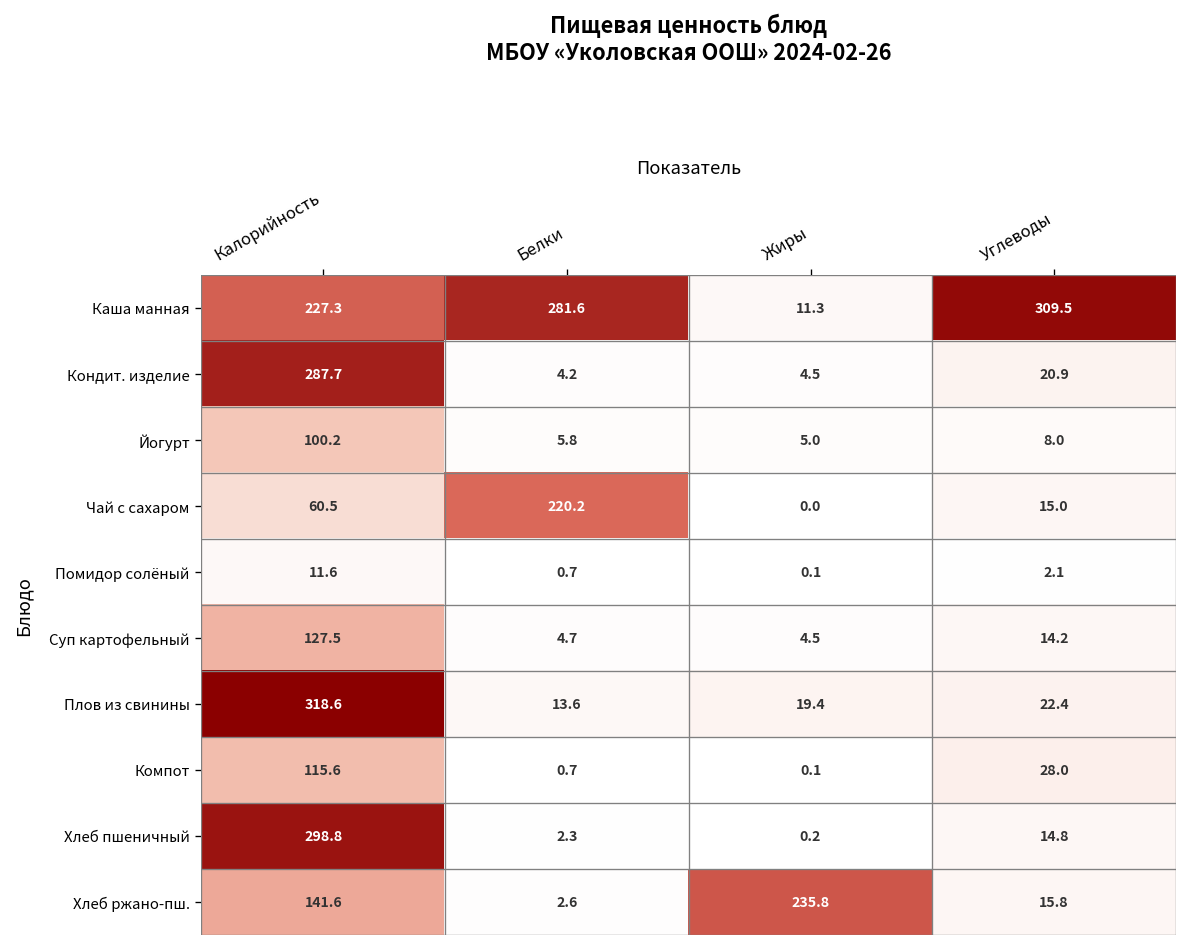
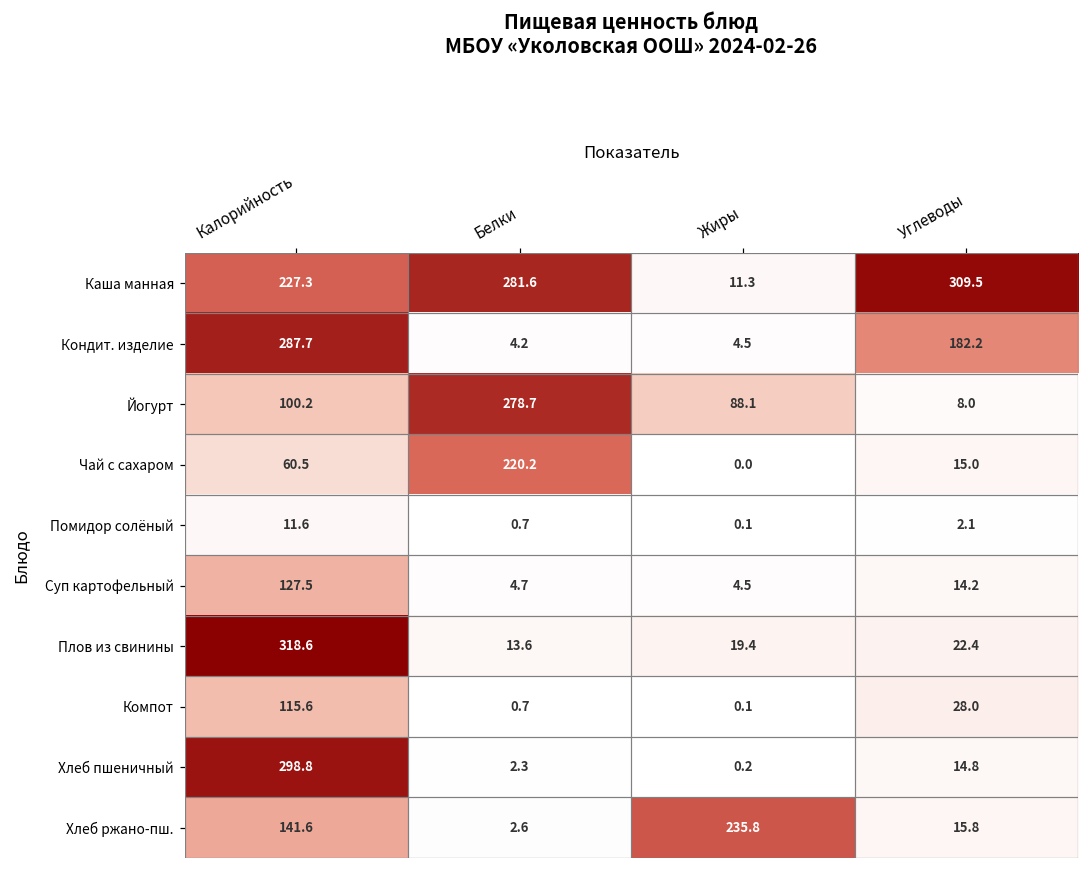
  {
    "Каша манная": {
      "Калорийность": 227.3,
      "Белки": 281.6,
      "Жиры": 11.3,
      "Углеводы": 309.5
    },
    "Кондит. изделие": {
      "Калорийность": 287.7,
      "Белки": 4.2,
      "Жиры": 4.5,
-     "Углеводы": 20.9
+     "Углеводы": 182.2
    },
    "Йогурт": {
      "Калорийность": 100.2,
-     "Белки": 5.8,
-     "Жиры": 5.0,
+     "Белки": 278.7,
+     "Жиры": 88.1,
      "Углеводы": 8.0
    },
    "Чай с сахаром": {
      "Калорийность": 60.5,
      "Белки": 220.2,
      "Жиры": 0.0,
      "Углеводы": 15.0
    },
    "Помидор солёный": {
      "Калорийность": 11.6,
      "Белки": 0.7,
      "Жиры": 0.1,
      "Углеводы": 2.1
    },
    "Суп картофельный": {
      "Калорийность": 127.5,
      "Белки": 4.7,
      "Жиры": 4.5,
      "Углеводы": 14.2
    },
    "Плов из свинины": {
      "Калорийность": 318.6,
      "Белки": 13.6,
      "Жиры": 19.4,
      "Углеводы": 22.4
    },
    "Компот": {
      "Калорийность": 115.6,
      "Белки": 0.7,
      "Жиры": 0.1,
      "Углеводы": 28.0
    },
    "Хлеб пшеничный": {
      "Калорийность": 298.8,
      "Белки": 2.3,
      "Жиры": 0.2,
      "Углеводы": 14.8
    },
    "Хлеб ржано-пш.": {
      "Калорийность": 141.6,
      "Белки": 2.6,
      "Жиры": 235.8,
      "Углеводы": 15.8
    }
  }
